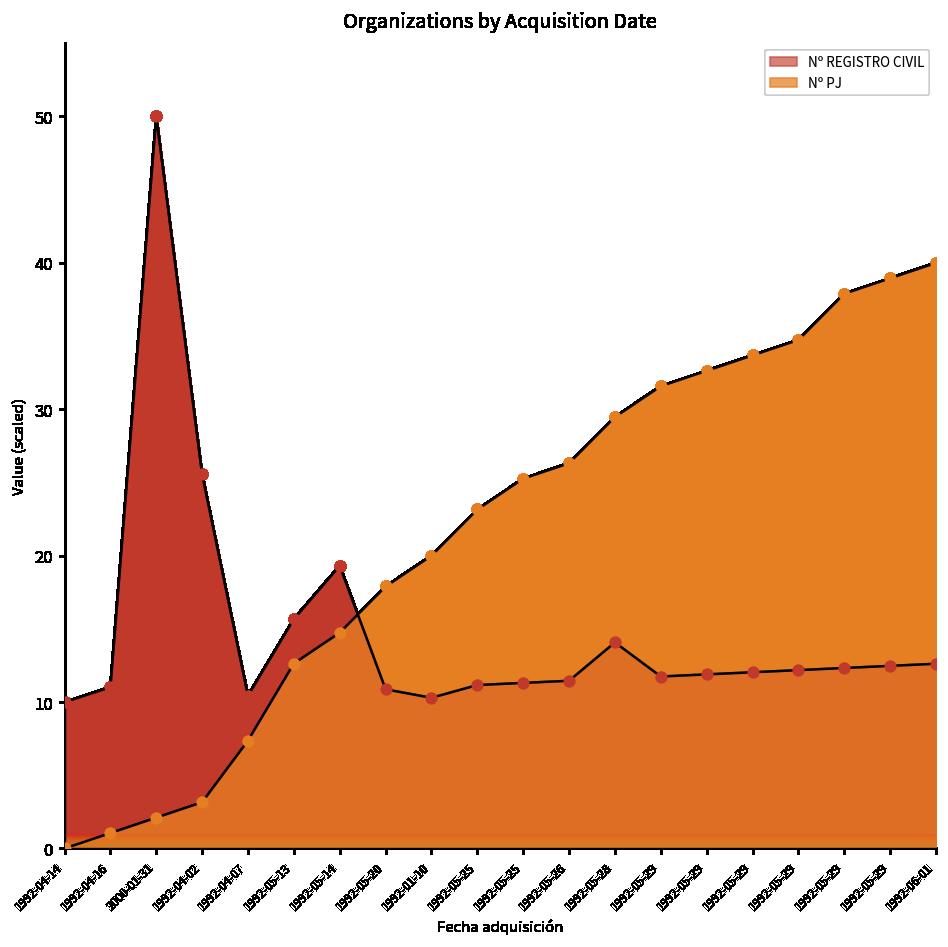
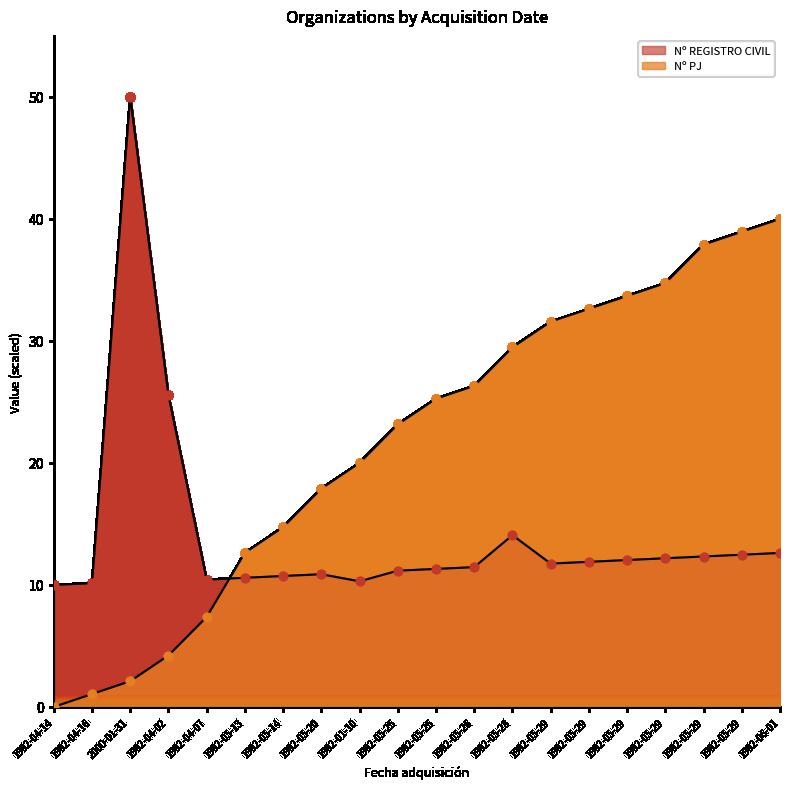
  {
    "Nº REGISTRO CIVIL": {
      "1992-04-14": 10.0,
-     "1992-04-16": 11.0,
+     "1992-04-16": 10.1,
      "2000-01-31": 50.0,
      "1992-04-02": 25.6,
      "1992-04-07": 10.4,
-     "1992-05-13": 15.7,
-     "1992-05-14": 19.3,
+     "1992-05-13": 10.6,
+     "1992-05-14": 10.7,
      "1992-05-20": 10.9,
      "1992-01-10": 10.3,
      "1992-05-26": 11.5,
      "1992-05-28": 14.1,
      "1992-06-01": 12.6
    },
    "Nº PJ": {
      "1992-04-16": 1.1,
      "2000-01-31": 2.1,
-     "1992-04-02": 3.2,
+     "1992-04-02": 4.2,
      "1992-04-07": 7.4,
      "1992-05-13": 12.6,
      "1992-05-14": 14.7,
      "1992-05-20": 17.9,
      "1992-01-10": 20.0,
      "1992-05-26": 26.3,
      "1992-05-28": 29.5,
      "1992-06-01": 40.0
    }
  }
